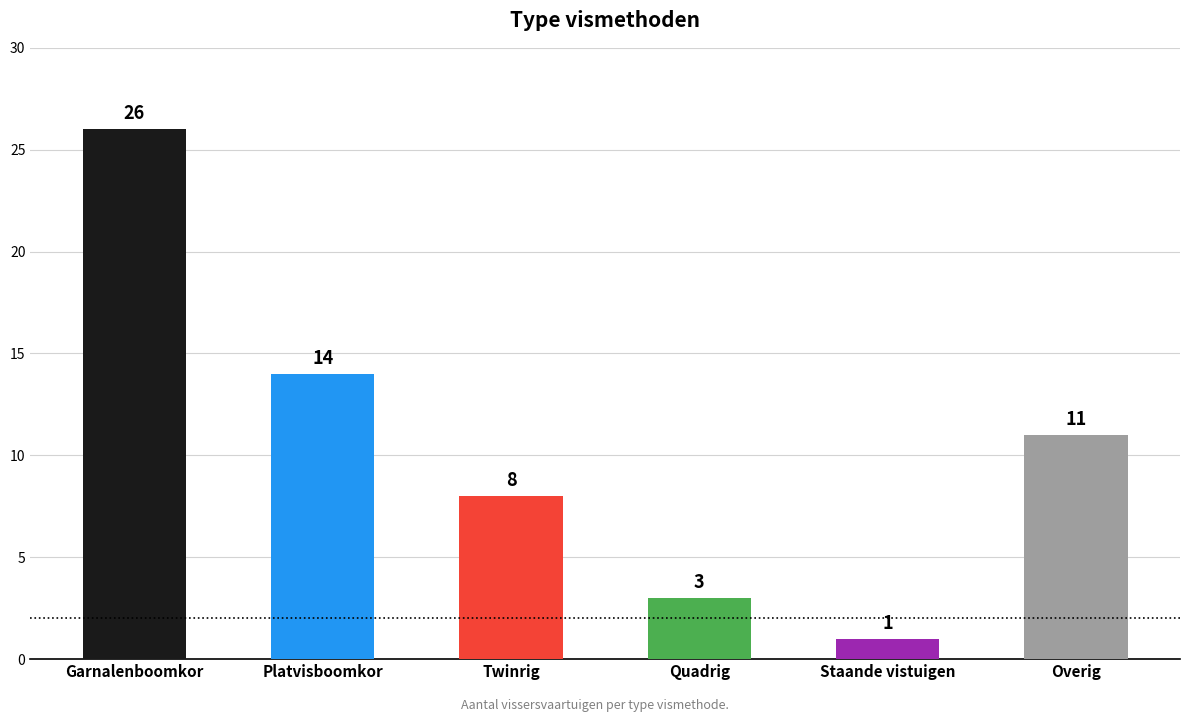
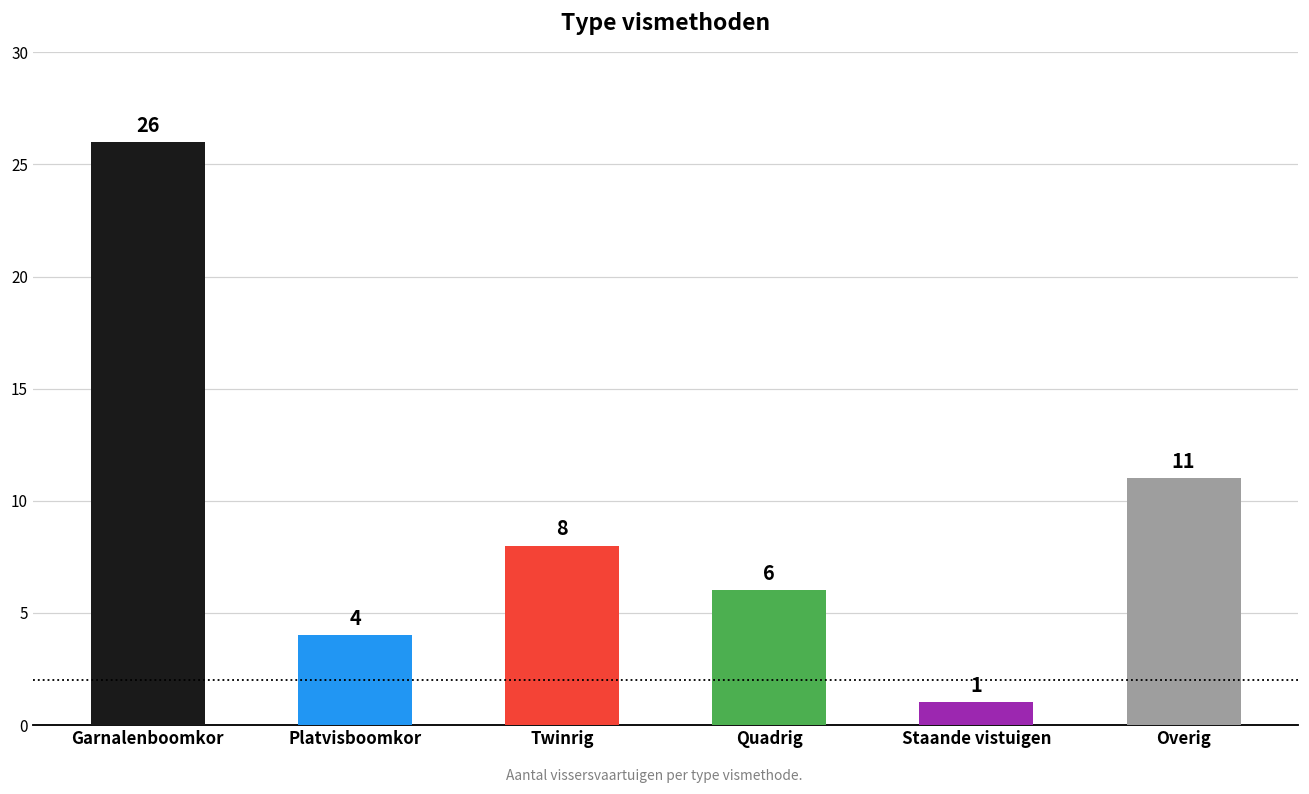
  {
    "Garnalenboomkor": 26,
-   "Platvisboomkor": 14,
+   "Platvisboomkor": 4,
    "Twinrig": 8,
-   "Quadrig": 3,
+   "Quadrig": 6,
    "Staande vistuigen": 1,
    "Overig": 11
  }
